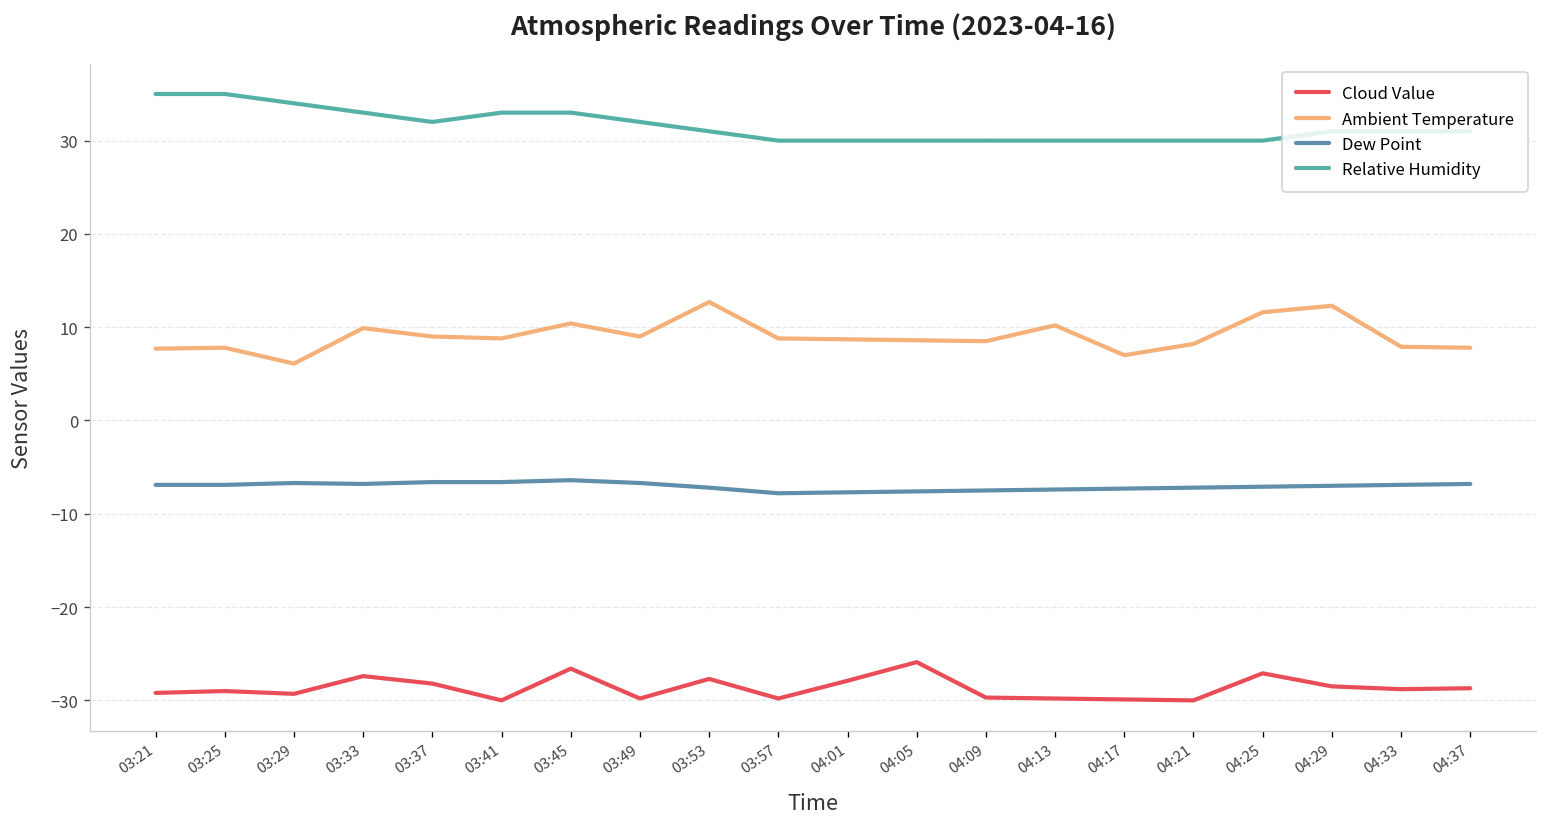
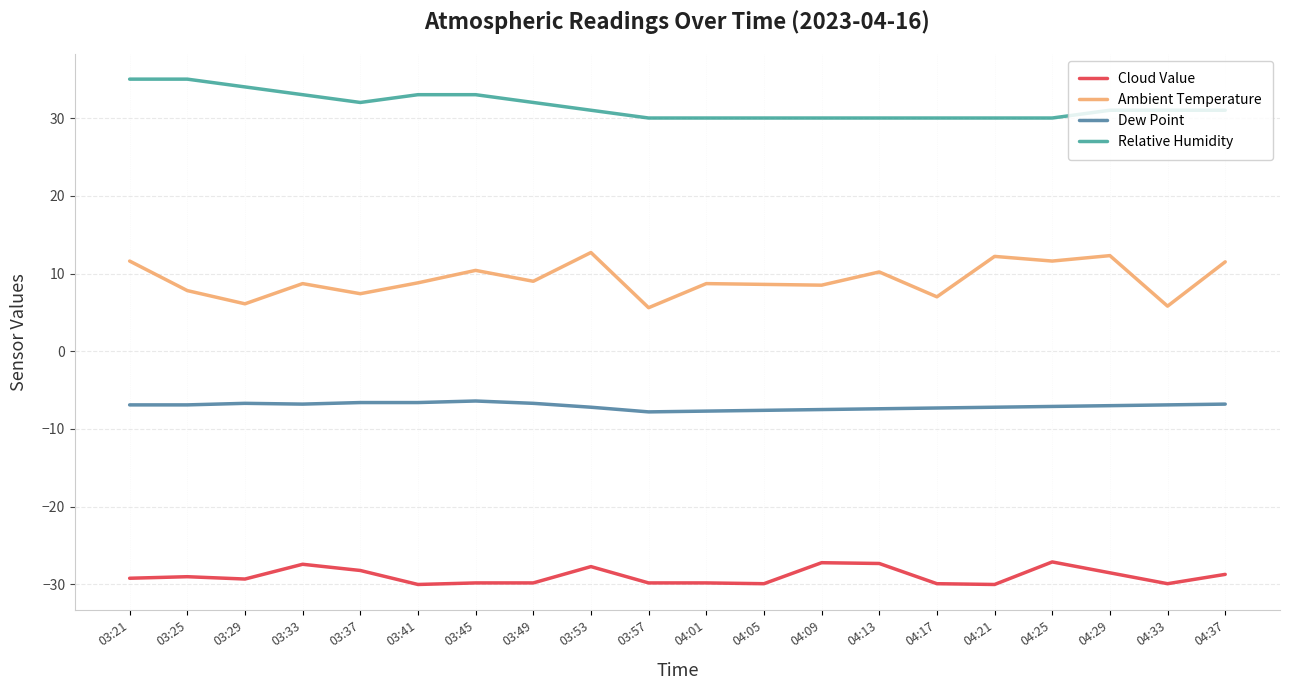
  {
    "Cloud Value": {
      "03:21": -29,
      "03:25": -29,
      "03:29": -29,
      "03:33": -27,
      "03:37": -28,
      "03:41": -30,
-     "03:45": -27,
+     "03:45": -30,
      "03:49": -30,
      "03:53": -28,
      "03:57": -30,
-     "04:01": -28,
-     "04:05": -26,
-     "04:09": -30,
-     "04:13": -30,
+     "04:01": -30,
+     "04:05": -30,
+     "04:09": -27,
+     "04:13": -27,
      "04:17": -30,
      "04:21": -30,
      "04:25": -27,
      "04:29": -29,
-     "04:33": -29,
+     "04:33": -30,
      "04:37": -29
    },
    "Ambient Temperature": {
-     "03:21": 8,
+     "03:21": 12,
      "03:25": 8,
      "03:29": 6,
-     "03:33": 10,
-     "03:37": 9,
+     "03:33": 9,
+     "03:37": 7,
      "03:41": 9,
      "03:45": 10,
      "03:49": 9,
      "03:53": 13,
-     "03:57": 9,
+     "03:57": 6,
      "04:01": 9,
      "04:05": 9,
      "04:09": 9,
      "04:13": 10,
      "04:17": 7,
-     "04:21": 8,
+     "04:21": 12,
      "04:25": 12,
      "04:29": 12,
-     "04:33": 8,
-     "04:37": 8
+     "04:33": 6,
+     "04:37": 12
    }
  }
